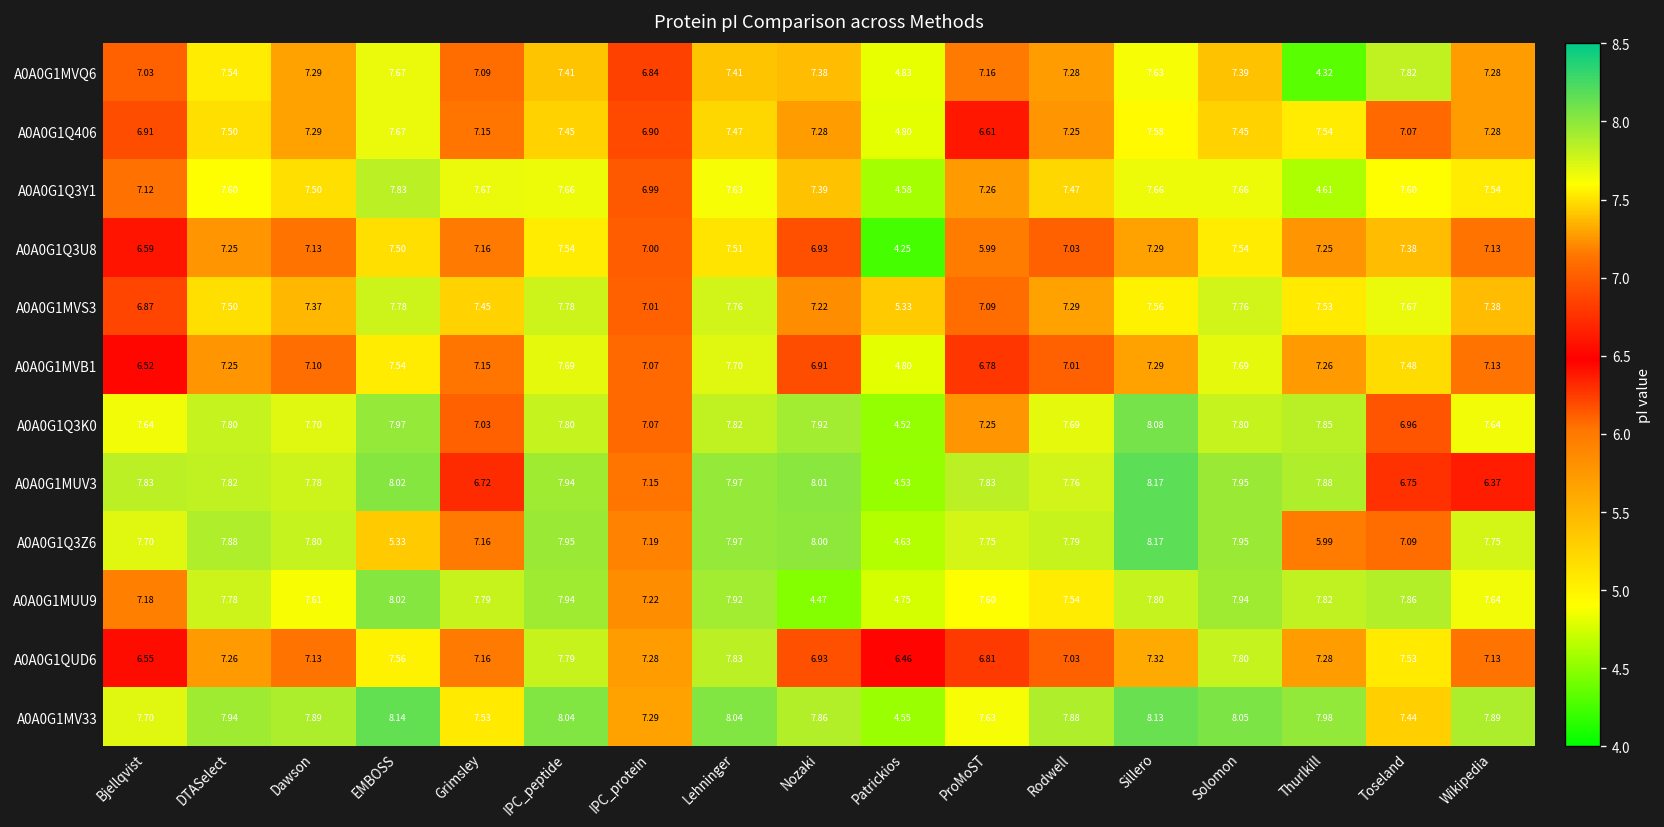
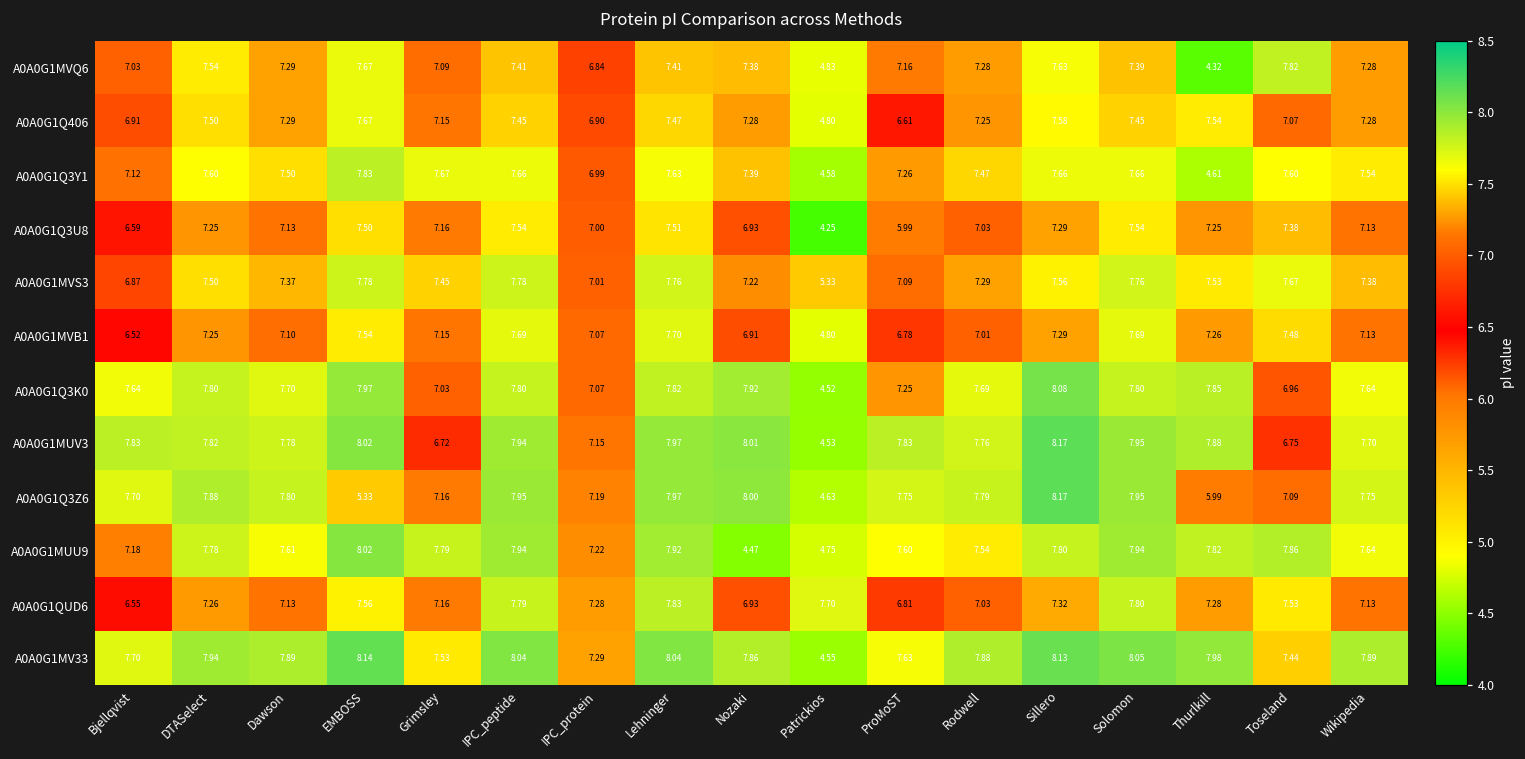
  {
    "A0A0G1MUV3": {
      "Bjellqvist": 7.83,
      "DTASelect": 7.82,
      "Dawson": 7.78,
      "EMBOSS": 8.02,
      "Grimsley": 6.72,
      "IPC_peptide": 7.94,
      "IPC_protein": 7.15,
      "Lehninger": 7.97,
      "Nozaki": 8.01,
      "Patrickios": 4.53,
      "ProMoST": 7.83,
      "Rodwell": 7.76,
      "Sillero": 8.17,
      "Solomon": 7.95,
      "Thurlkill": 7.88,
      "Toseland": 6.75,
-     "Wikipedia": 6.37
+     "Wikipedia": 7.70
    },
    "A0A0G1QUD6": {
      "Bjellqvist": 6.55,
      "DTASelect": 7.26,
      "Dawson": 7.13,
      "EMBOSS": 7.56,
      "Grimsley": 7.16,
      "IPC_peptide": 7.79,
      "IPC_protein": 7.28,
      "Lehninger": 7.83,
      "Nozaki": 6.93,
-     "Patrickios": 6.46,
+     "Patrickios": 7.70,
      "ProMoST": 6.81,
      "Rodwell": 7.03,
      "Sillero": 7.32,
      "Solomon": 7.80,
      "Thurlkill": 7.28,
      "Toseland": 7.53,
      "Wikipedia": 7.13
    }
  }
